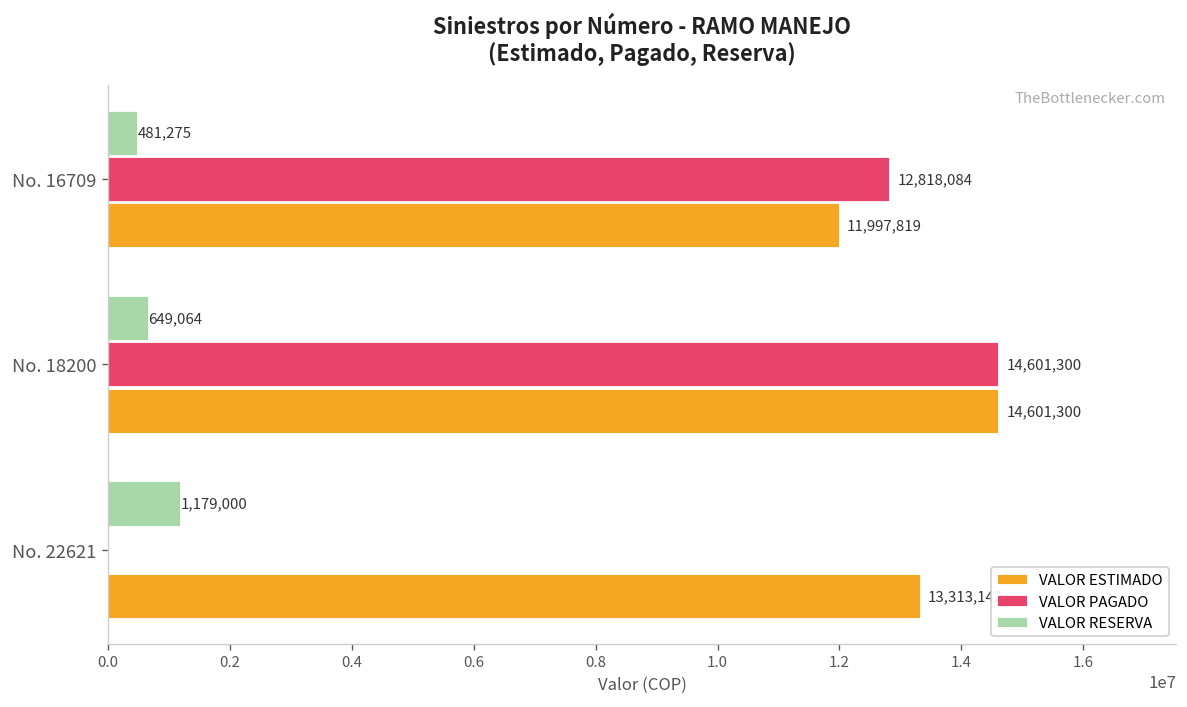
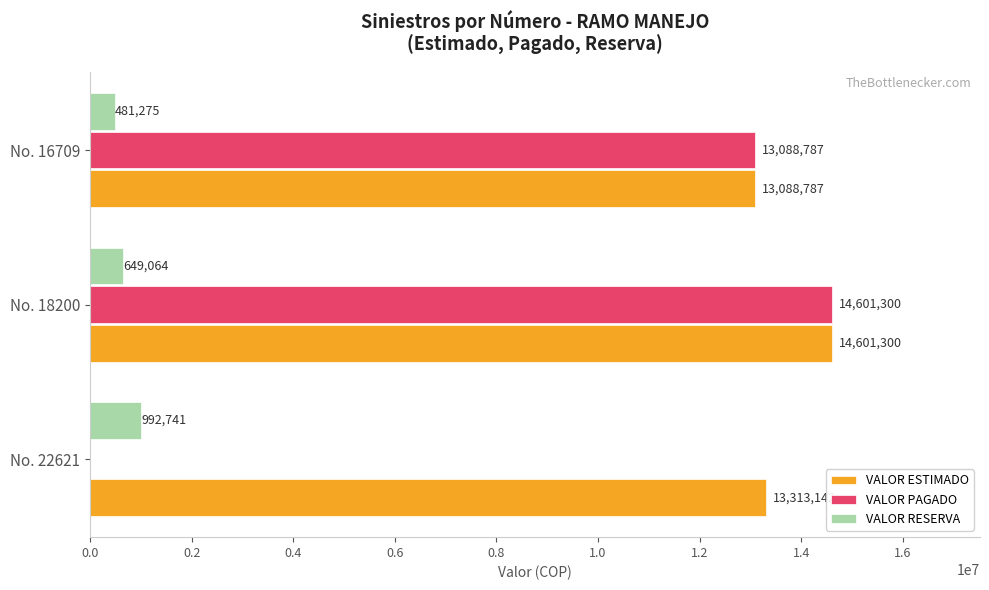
  {
    "VALOR ESTIMADO": {
-     "No. 16709": "11,997,819",
+     "No. 16709": "13,088,787",
      "No. 18200": "14,601,300"
    },
    "VALOR PAGADO": {
-     "No. 16709": "12,818,084",
+     "No. 16709": "13,088,787",
      "No. 18200": "14,601,300"
    },
    "VALOR RESERVA": {
      "No. 16709": "481,275",
      "No. 18200": "649,064",
-     "No. 22621": "1,179,000"
+     "No. 22621": "992,741"
    }
  }
